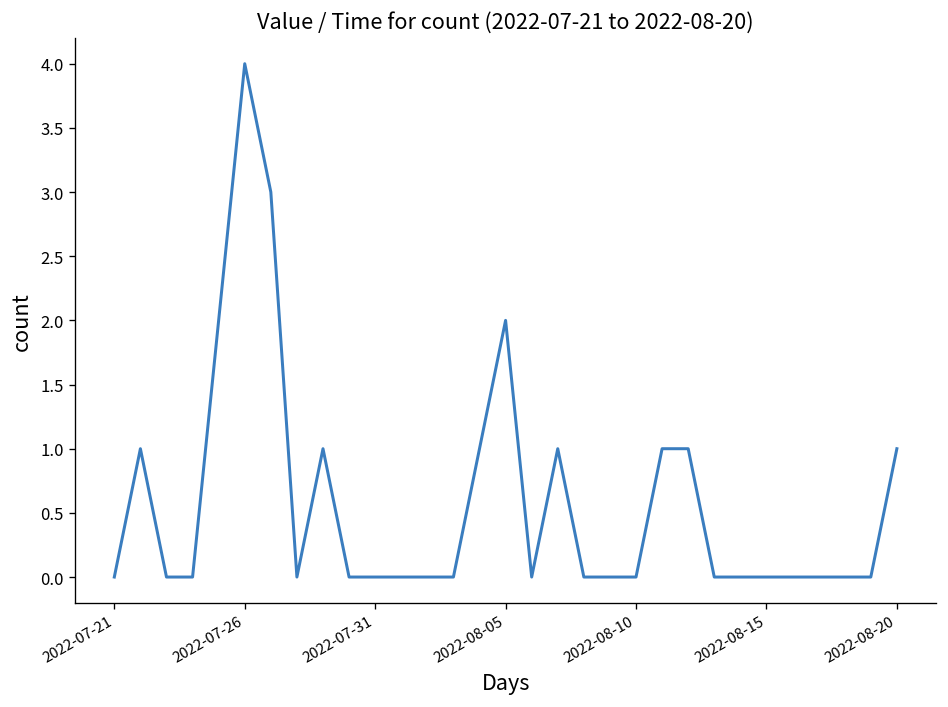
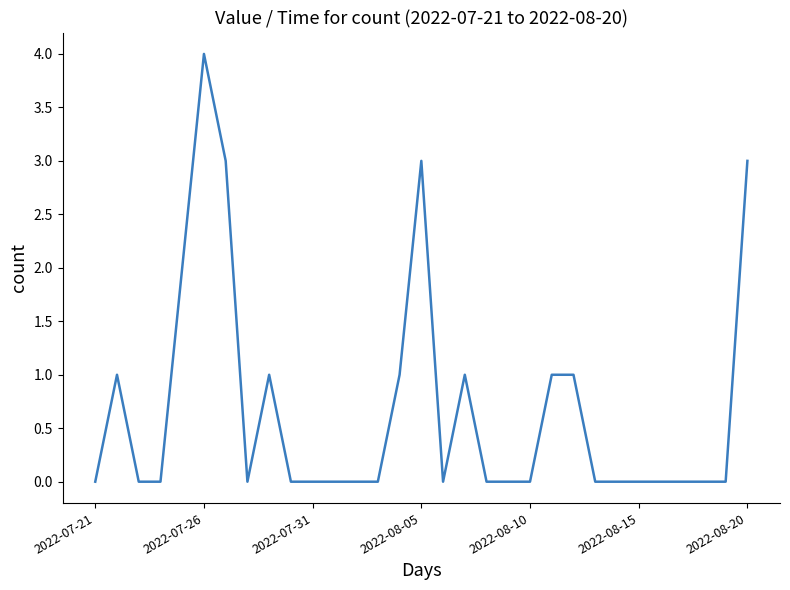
  {
    "2022-07-21": 0,
    "2022-07-26": 4,
    "2022-07-31": 0,
-   "2022-08-05": 2,
+   "2022-08-05": 3,
    "2022-08-10": 0,
    "2022-08-15": 0,
-   "2022-08-20": 1
+   "2022-08-20": 3
  }
